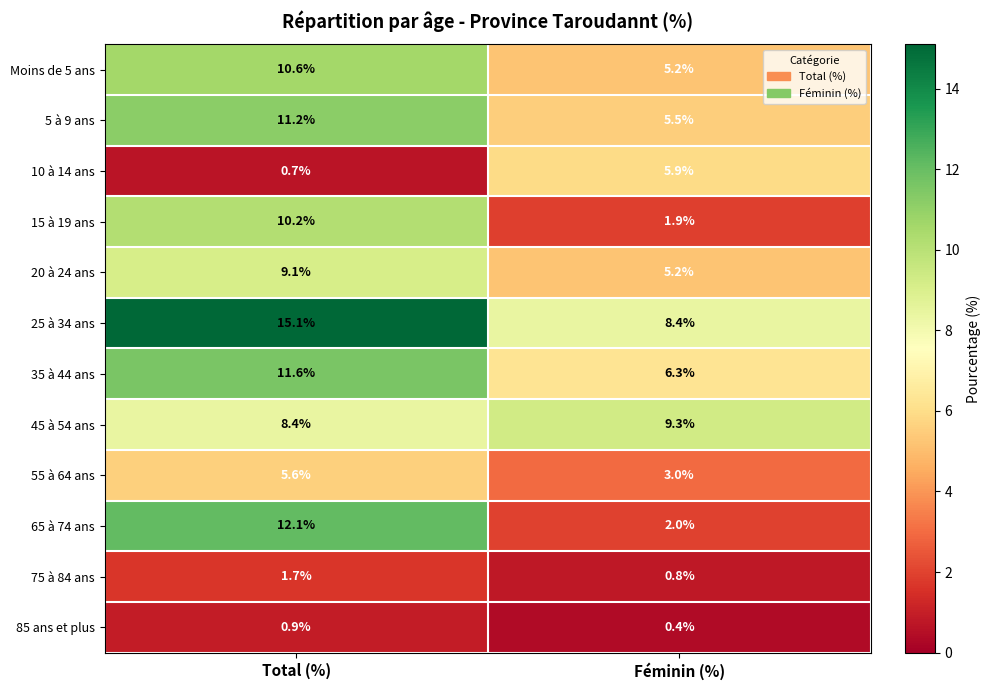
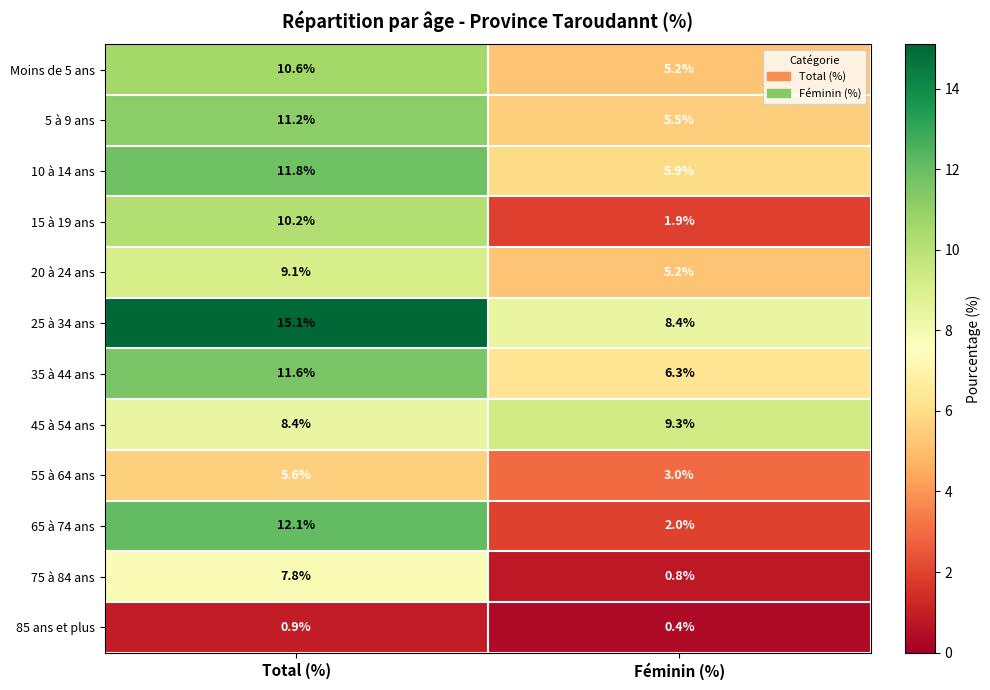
  {
    "Moins de 5 ans": {
      "Total (%)": "10.6%",
      "Féminin (%)": "5.2%"
    },
    "5 à 9 ans": {
      "Total (%)": "11.2%",
      "Féminin (%)": "5.5%"
    },
    "10 à 14 ans": {
-     "Total (%)": "0.7%",
+     "Total (%)": "11.8%",
      "Féminin (%)": "5.9%"
    },
    "15 à 19 ans": {
      "Total (%)": "10.2%",
      "Féminin (%)": "1.9%"
    },
    "20 à 24 ans": {
      "Total (%)": "9.1%",
      "Féminin (%)": "5.2%"
    },
    "25 à 34 ans": {
      "Total (%)": "15.1%",
      "Féminin (%)": "8.4%"
    },
    "35 à 44 ans": {
      "Total (%)": "11.6%",
      "Féminin (%)": "6.3%"
    },
    "45 à 54 ans": {
      "Total (%)": "8.4%",
      "Féminin (%)": "9.3%"
    },
    "55 à 64 ans": {
      "Total (%)": "5.6%",
      "Féminin (%)": "3.0%"
    },
    "65 à 74 ans": {
      "Total (%)": "12.1%",
      "Féminin (%)": "2.0%"
    },
    "75 à 84 ans": {
-     "Total (%)": "1.7%",
+     "Total (%)": "7.8%",
      "Féminin (%)": "0.8%"
    },
    "85 ans et plus": {
      "Total (%)": "0.9%",
      "Féminin (%)": "0.4%"
    }
  }
